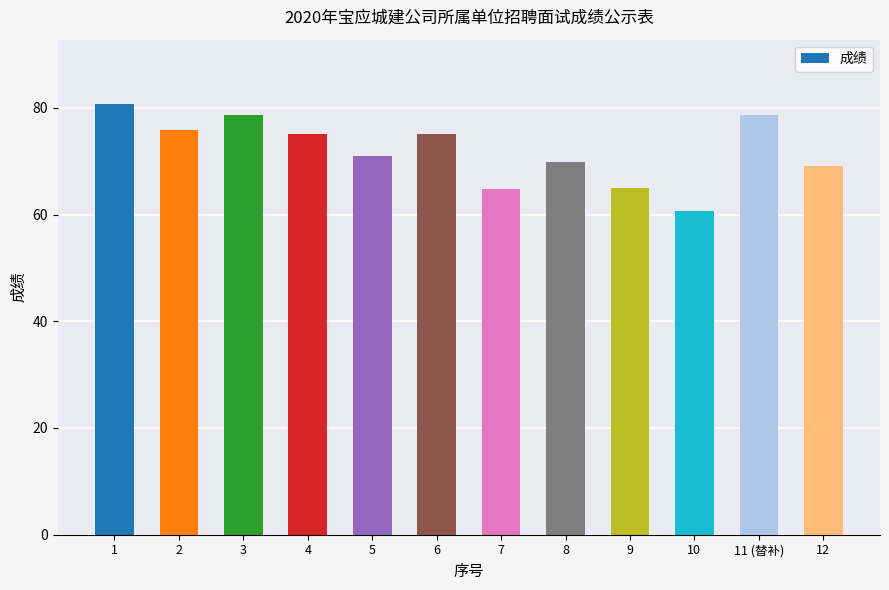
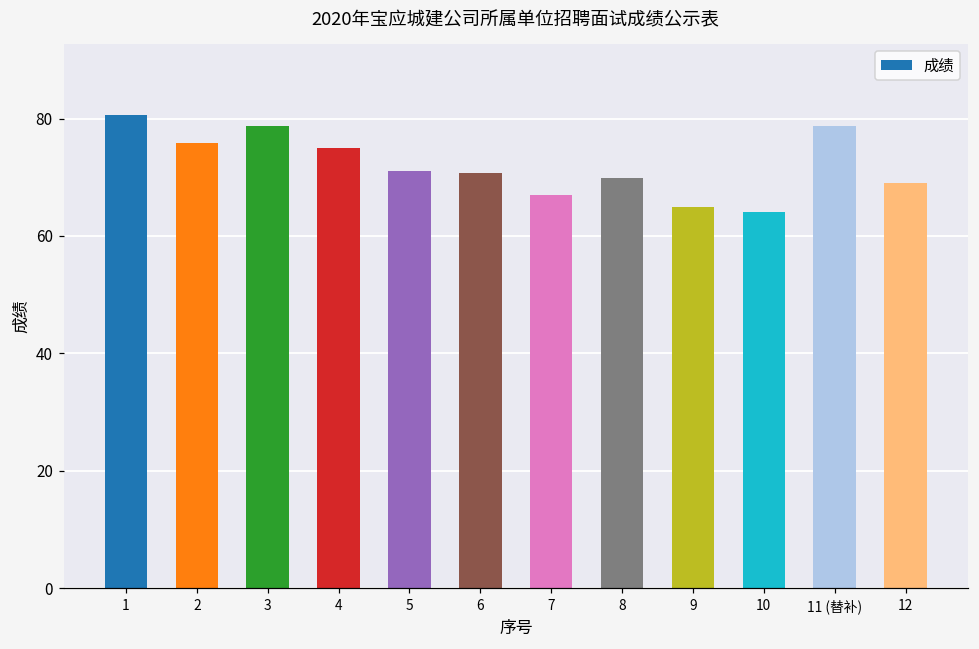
  {
    "1": 81,
    "2": 76,
    "3": 79,
    "4": 75,
    "5": 71,
-   "6": 75,
-   "7": 65,
+   "6": 71,
+   "7": 67,
    "8": 70,
    "9": 65,
-   "10": 61,
+   "10": 64,
    "11 (替补)": 79,
    "12": 69
  }
